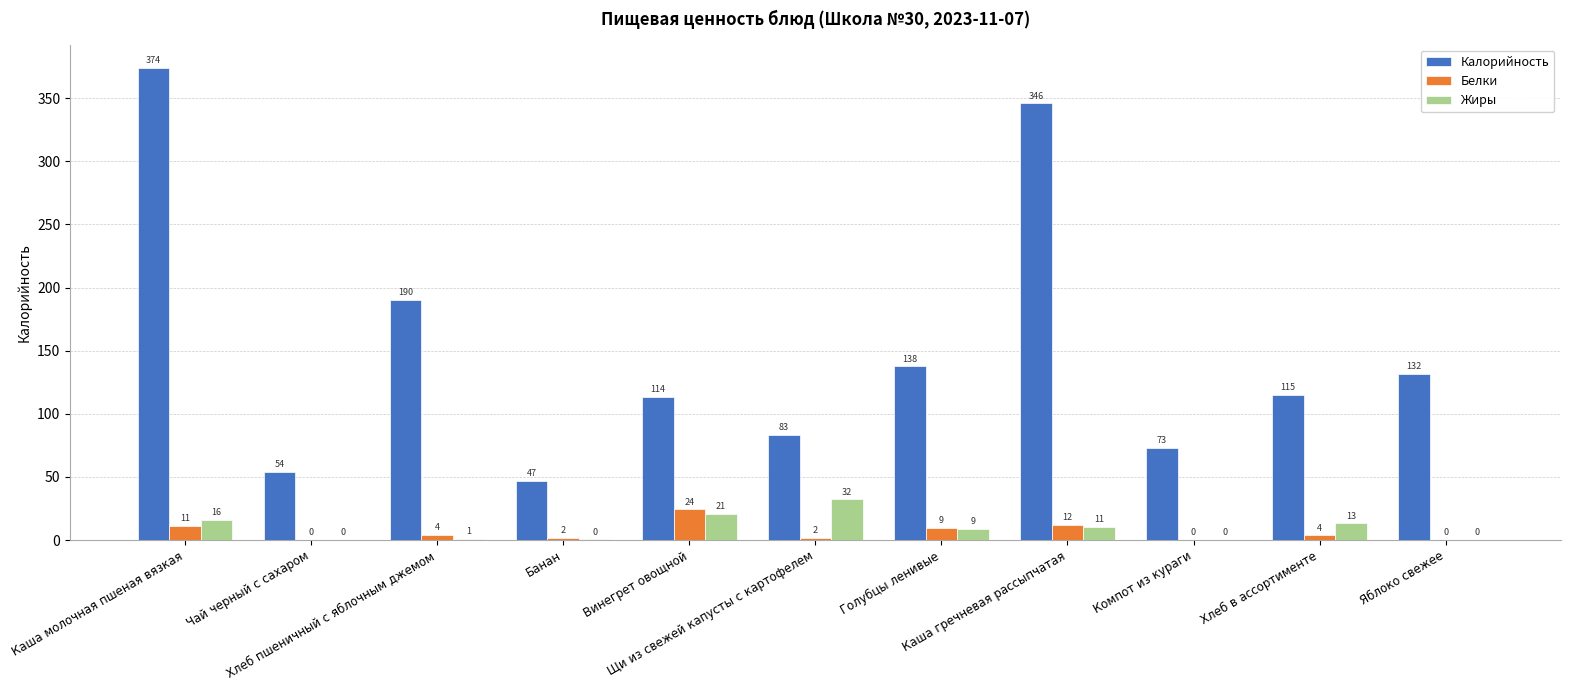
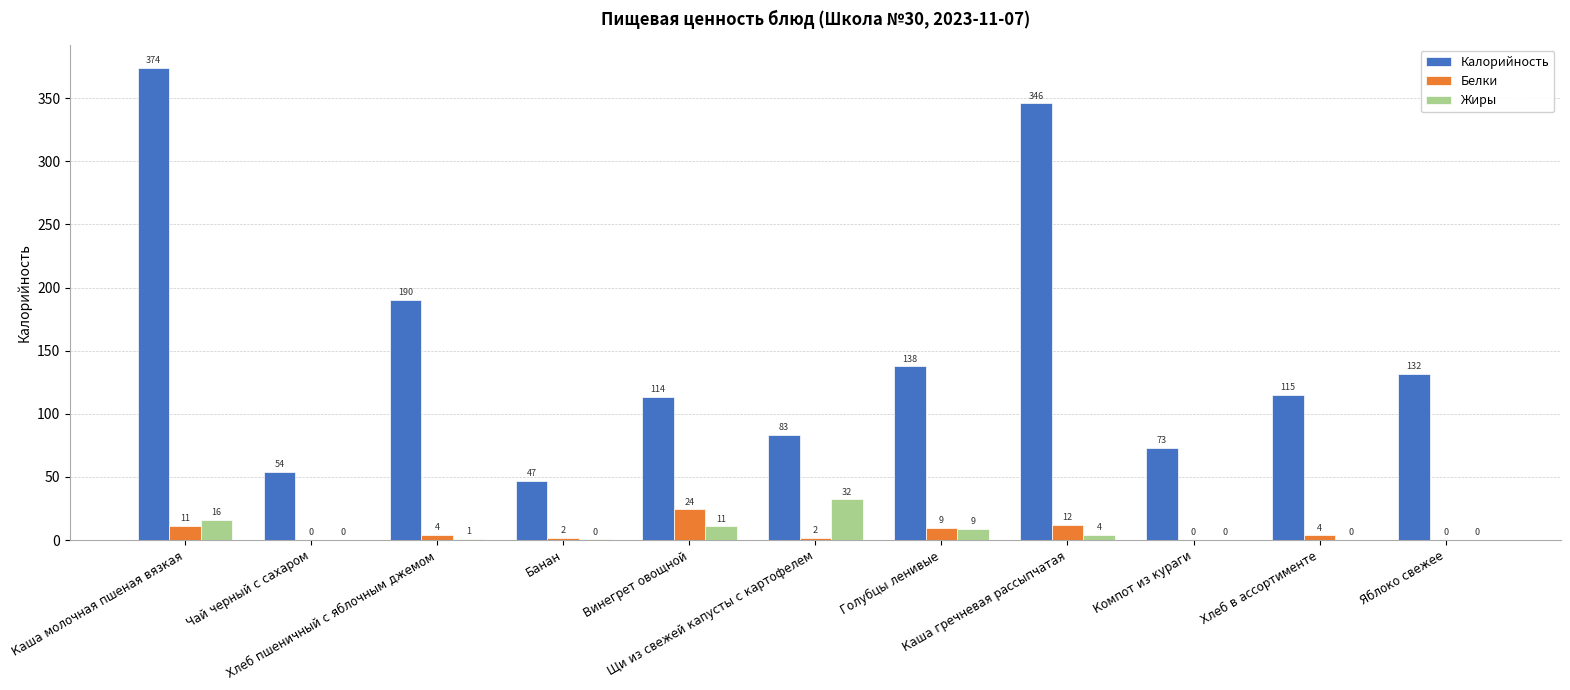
  {
    "Калорийность": {
      "Каша молочная пшеная вязкая": 374,
      "Чай черный с сахаром": 54,
      "Хлеб пшеничный с яблочным джемом": 190,
      "Банан": 47,
      "Винегрет овощной": 114,
      "Щи из свежей капусты с картофелем": 83,
      "Голубцы ленивые": 138,
      "Каша гречневая рассыпчатая": 346,
      "Компот из кураги": 73,
      "Хлеб в ассортименте": 115,
      "Яблоко свежее": 132
    },
    "Белки": {
      "Каша молочная пшеная вязкая": 11,
      "Чай черный с сахаром": 0,
      "Хлеб пшеничный с яблочным джемом": 4,
      "Банан": 2,
      "Винегрет овощной": 24,
      "Щи из свежей капусты с картофелем": 2,
      "Голубцы ленивые": 9,
      "Каша гречневая рассыпчатая": 12,
      "Компот из кураги": 0,
      "Хлеб в ассортименте": 4,
      "Яблоко свежее": 0
    },
    "Жиры": {
      "Каша молочная пшеная вязкая": 16,
      "Чай черный с сахаром": 0,
      "Хлеб пшеничный с яблочным джемом": 1,
      "Банан": 0,
-     "Винегрет овощной": 21,
+     "Винегрет овощной": 11,
      "Щи из свежей капусты с картофелем": 32,
      "Голубцы ленивые": 9,
-     "Каша гречневая рассыпчатая": 11,
+     "Каша гречневая рассыпчатая": 4,
      "Компот из кураги": 0,
-     "Хлеб в ассортименте": 13,
+     "Хлеб в ассортименте": 0,
      "Яблоко свежее": 0
    }
  }
